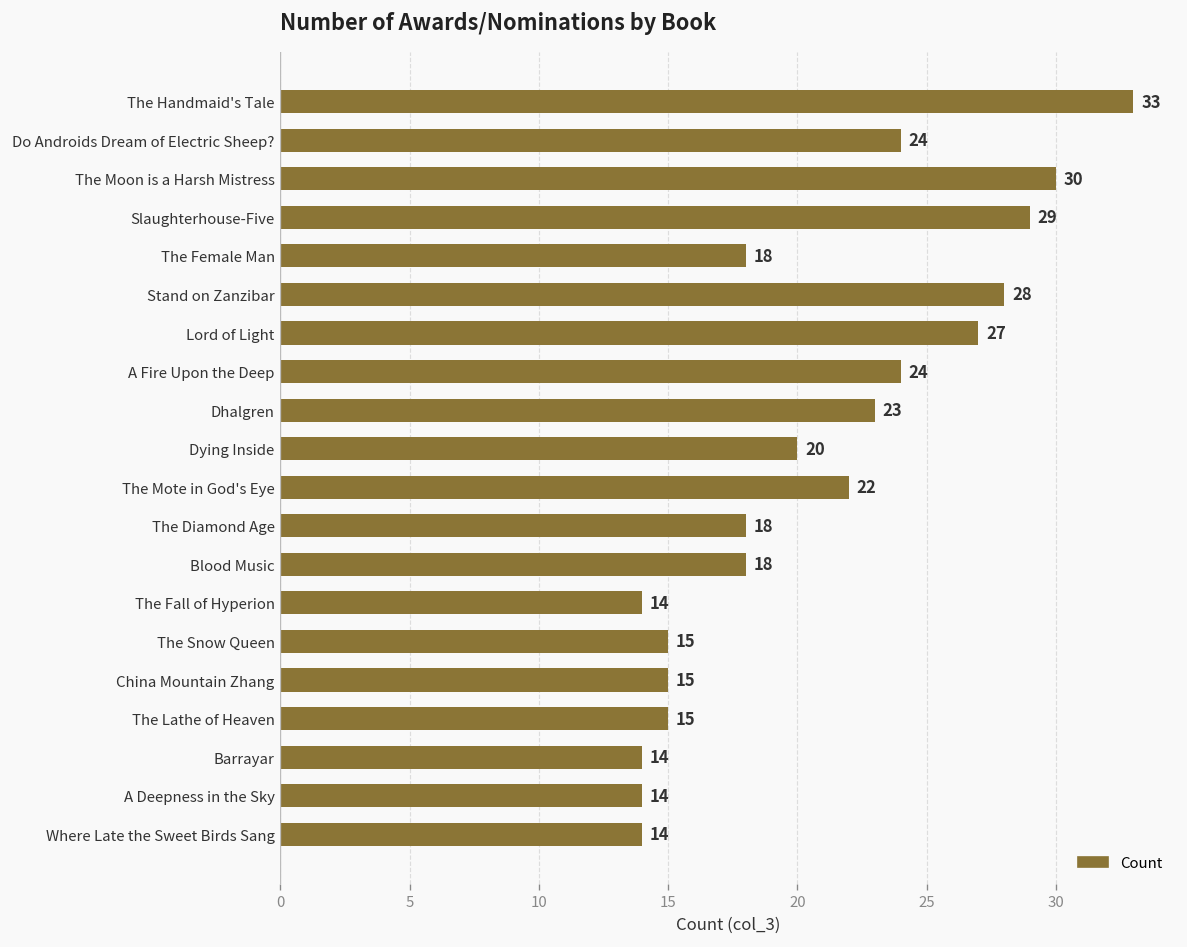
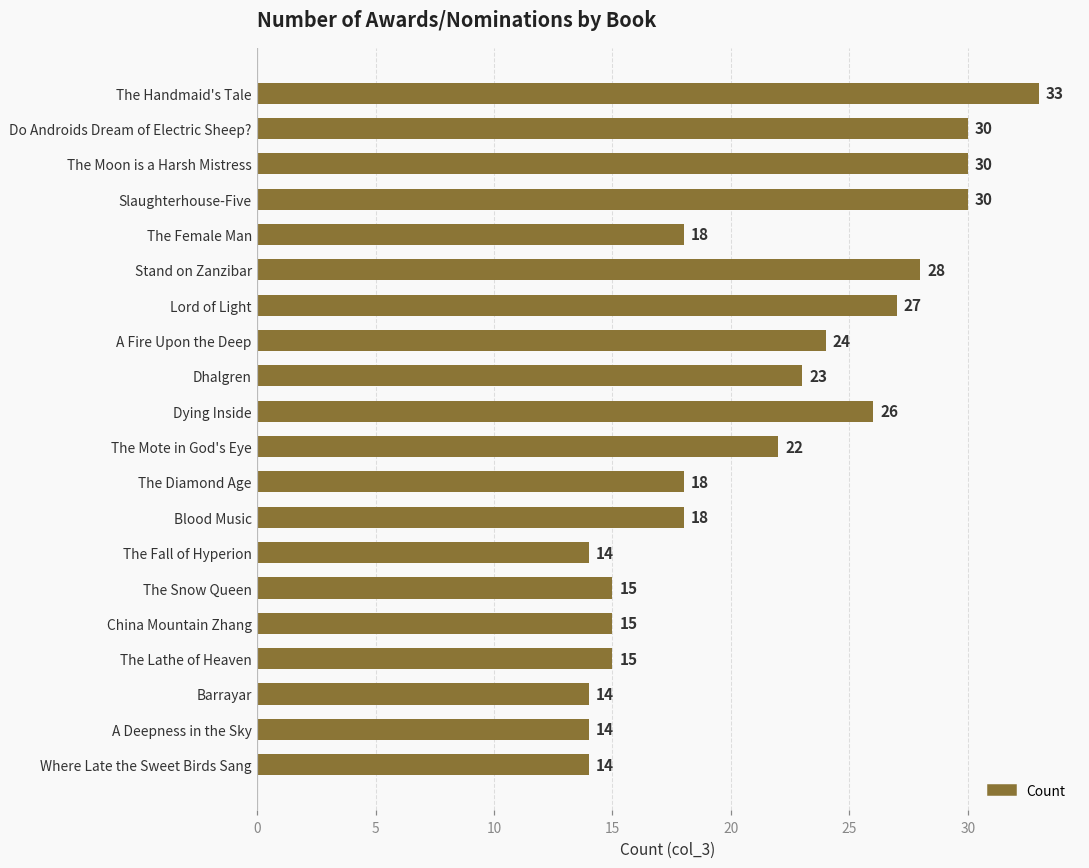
  {
    "The Handmaid's Tale": 33,
-   "Do Androids Dream of Electric Sheep?": 24,
+   "Do Androids Dream of Electric Sheep?": 30,
    "The Moon is a Harsh Mistress": 30,
-   "Slaughterhouse-Five": 29,
+   "Slaughterhouse-Five": 30,
    "The Female Man": 18,
    "Stand on Zanzibar": 28,
    "Lord of Light": 27,
    "A Fire Upon the Deep": 24,
    "Dhalgren": 23,
-   "Dying Inside": 20,
+   "Dying Inside": 26,
    "The Mote in God's Eye": 22,
    "The Diamond Age": 18,
    "Blood Music": 18,
    "The Fall of Hyperion": 14,
    "The Snow Queen": 15,
    "China Mountain Zhang": 15,
    "The Lathe of Heaven": 15,
    "Barrayar": 14,
    "A Deepness in the Sky": 14,
    "Where Late the Sweet Birds Sang": 14
  }
